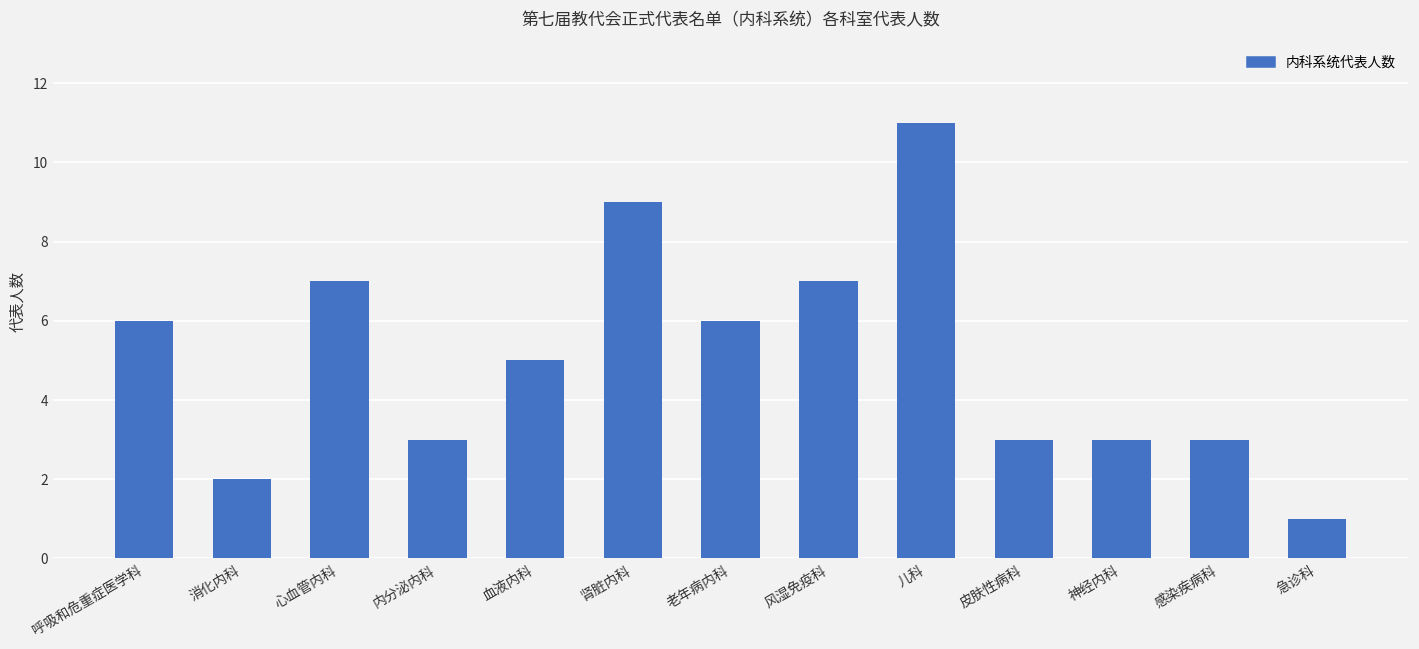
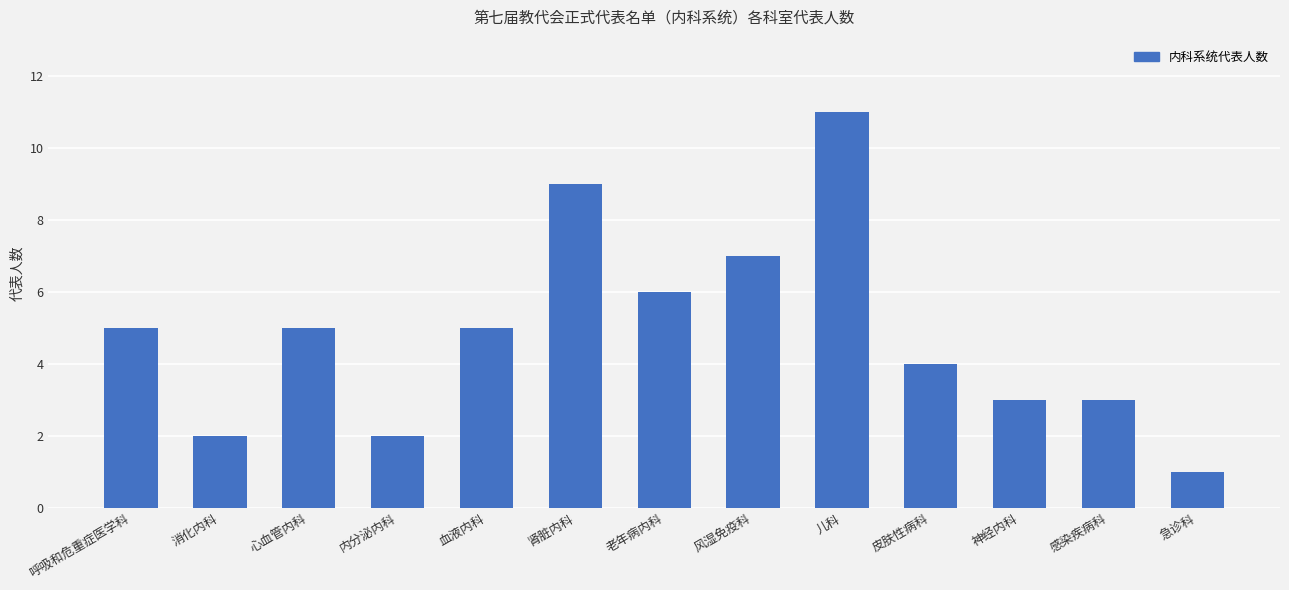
  {
-   "呼吸和危重症医学科": 6,
+   "呼吸和危重症医学科": 5,
    "消化内科": 2,
-   "心血管内科": 7,
-   "内分泌内科": 3,
+   "心血管内科": 5,
+   "内分泌内科": 2,
    "血液内科": 5,
    "肾脏内科": 9,
    "老年病内科": 6,
    "风湿免疫科": 7,
    "儿科": 11,
-   "皮肤性病科": 3,
+   "皮肤性病科": 4,
    "神经内科": 3,
    "感染疾病科": 3,
    "急诊科": 1
  }
